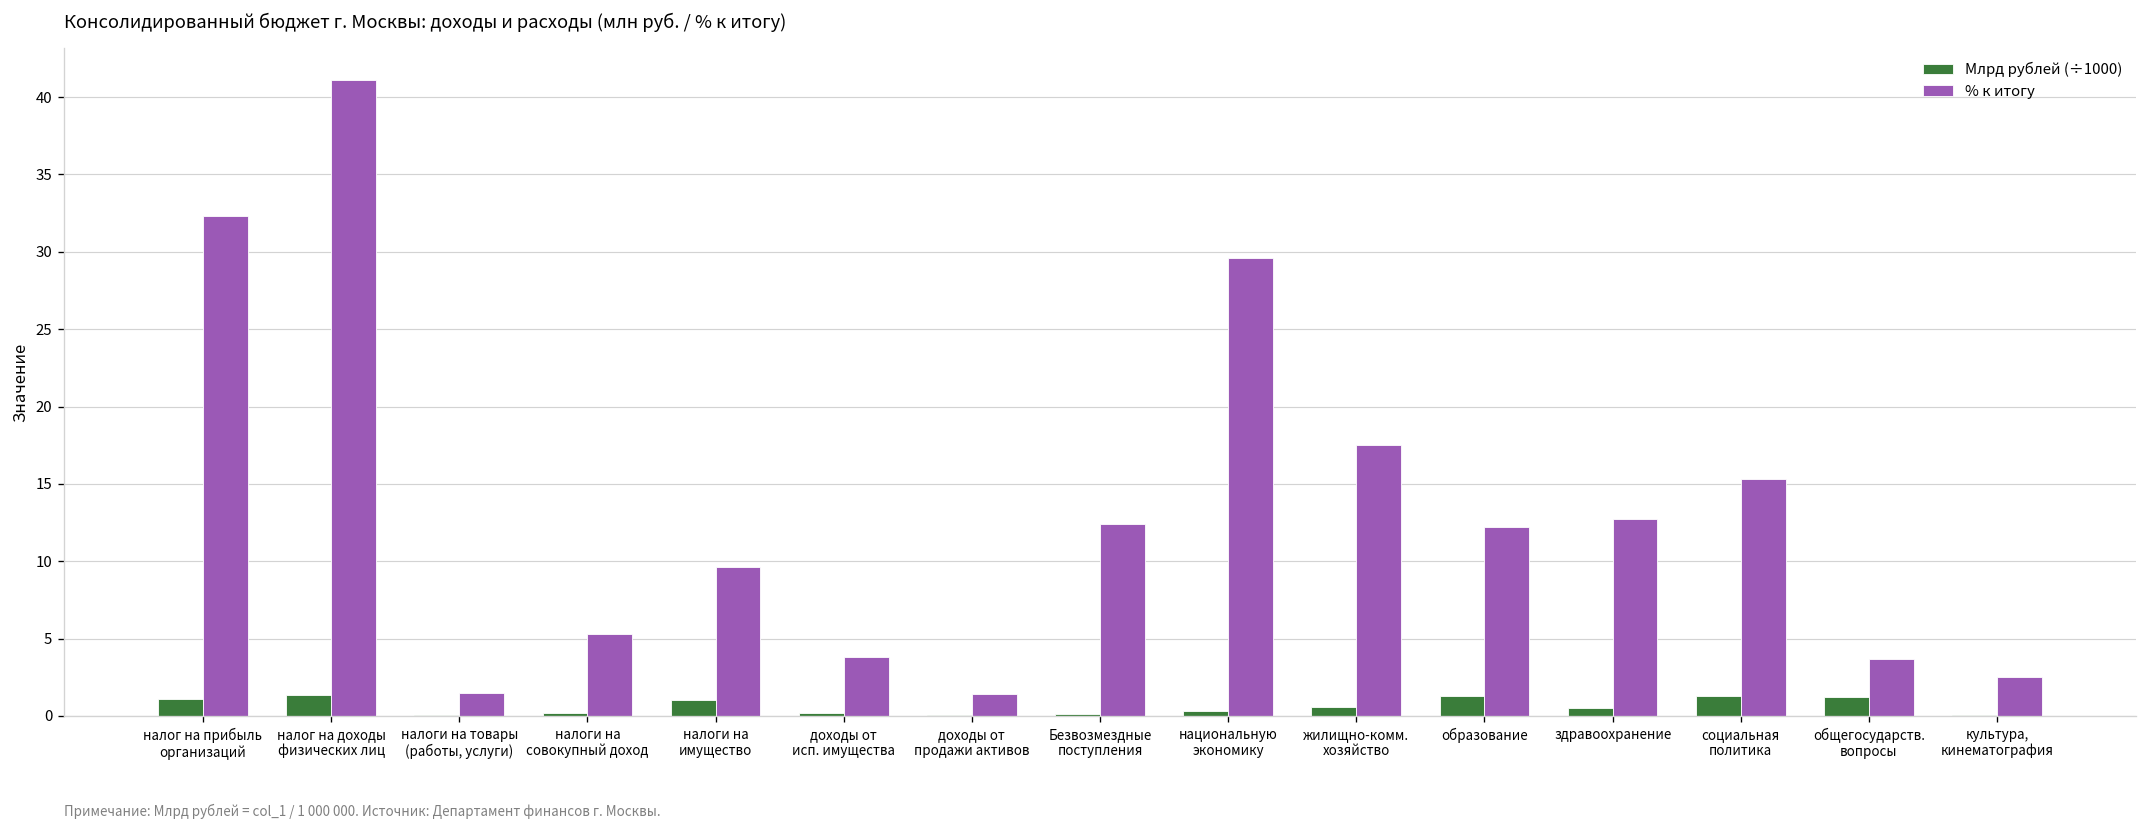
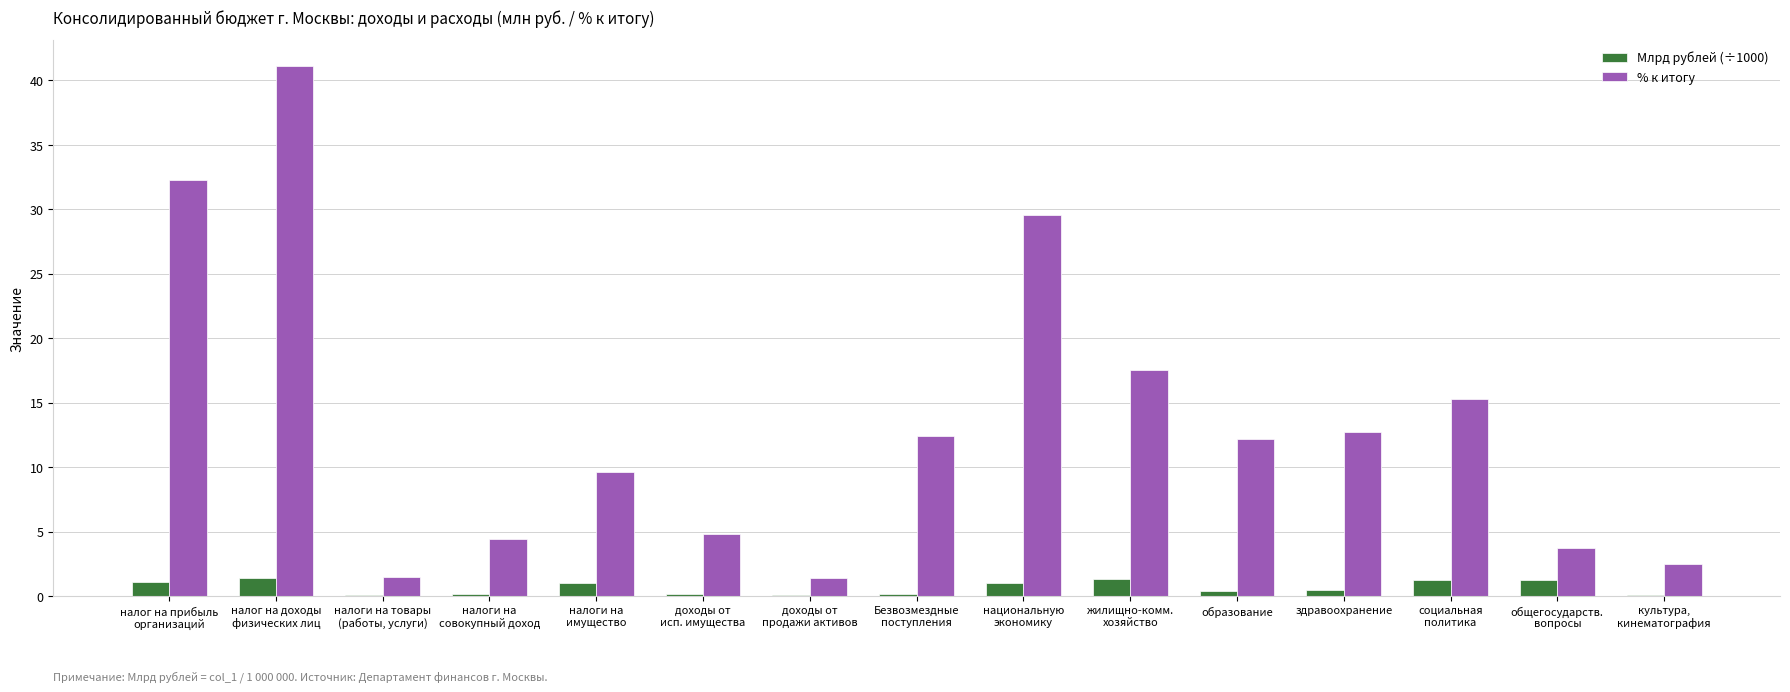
  {
    "Млрд рублей (÷1000)": {
      "налог на прибыль организаций": 1.1,
      "налог на доходы физических лиц": 1.4,
      "налоги на имущество": 1.0,
-     "национальную экономику": 0.3,
-     "жилищно-комм. хозяйство": 0.6,
-     "образование": 1.3,
+     "национальную экономику": 1.0,
+     "жилищно-комм. хозяйство": 1.3,
+     "образование": 0.4,
      "здравоохранение": 0.5,
      "социальная политика": 1.3,
      "общегосударств. вопросы": 1.2
    },
    "% к итогу": {
      "налог на прибыль организаций": 32.3,
      "налог на доходы физических лиц": 41.1,
      "налоги на товары (работы, услуги)": 1.5,
-     "налоги на совокупный доход": 5.3,
+     "налоги на совокупный доход": 4.4,
      "налоги на имущество": 9.6,
-     "доходы от исп. имущества": 3.8,
+     "доходы от исп. имущества": 4.8,
      "доходы от продажи активов": 1.4,
      "Безвозмездные поступления": 12.4,
      "национальную экономику": 29.6,
      "жилищно-комм. хозяйство": 17.5,
      "образование": 12.2,
      "здравоохранение": 12.7,
      "социальная политика": 15.3,
      "общегосударств. вопросы": 3.7,
      "культура, кинематография": 2.5
    }
  }
